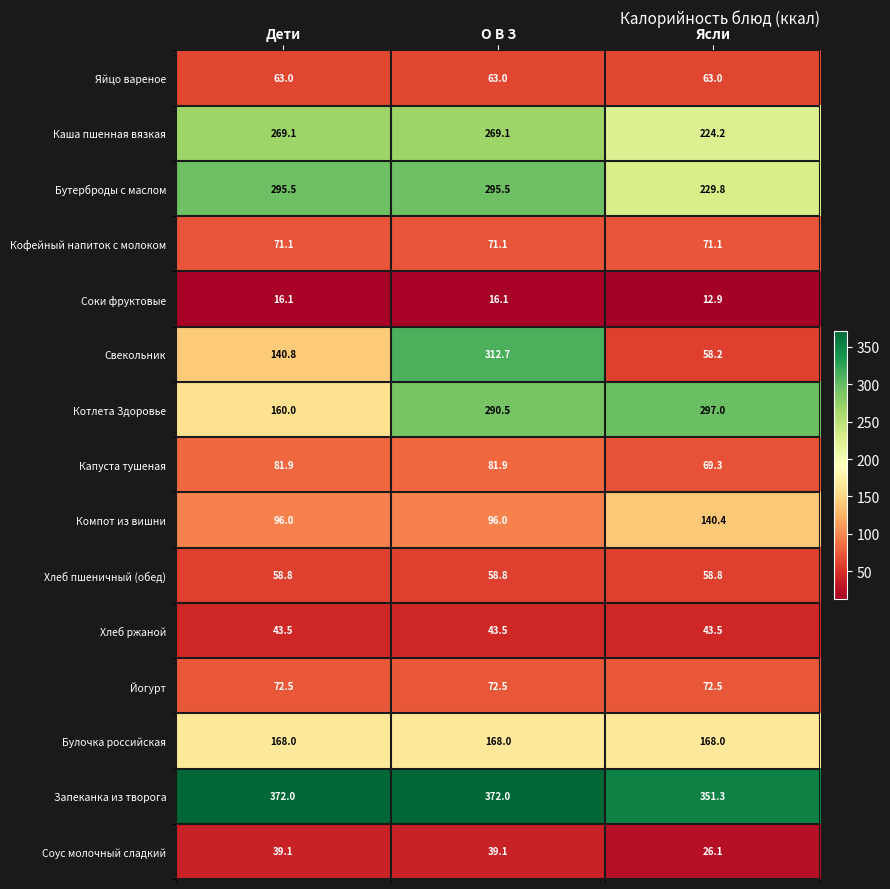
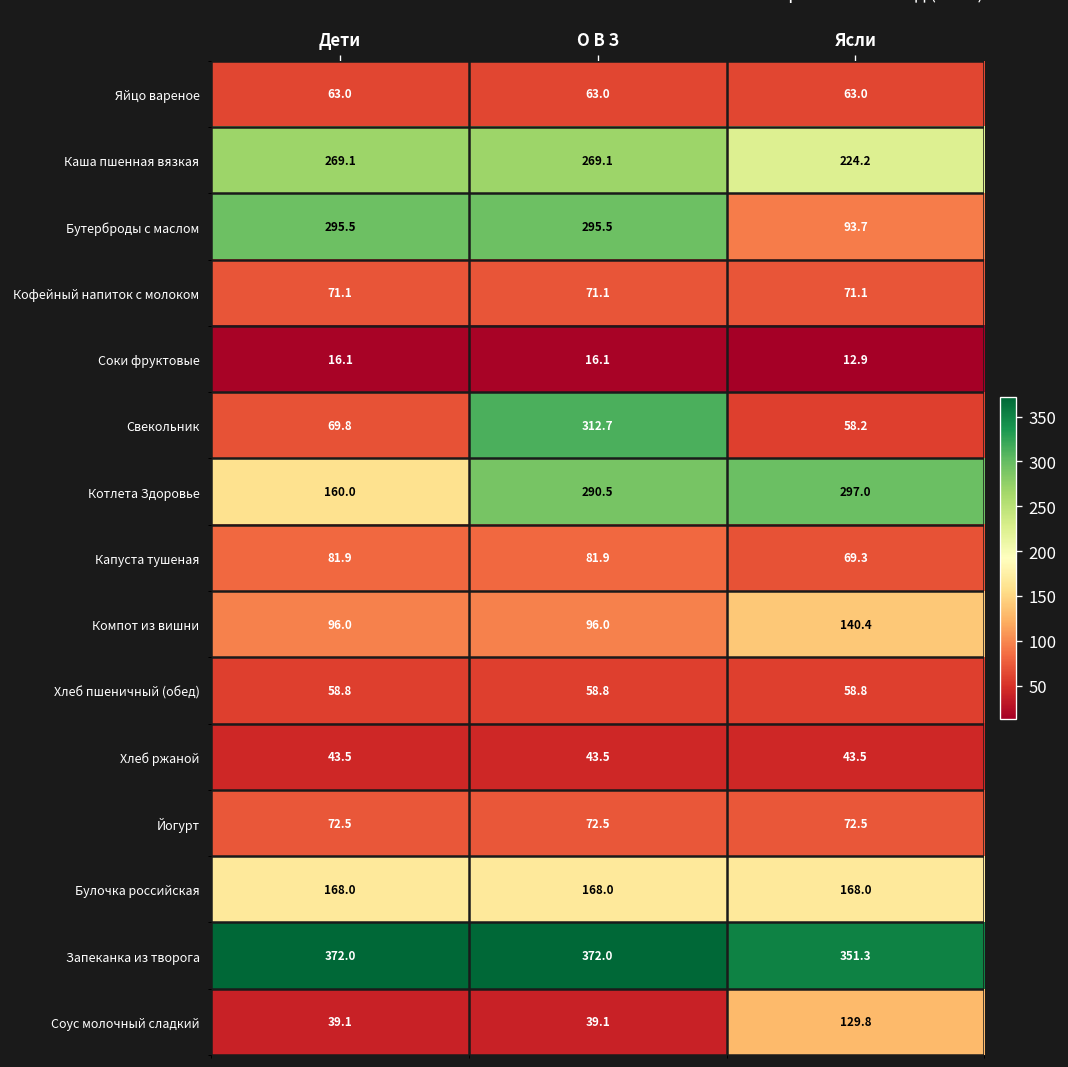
  {
    "Яйцо вареное": {
      "Дети": 63.0,
      "О В З": 63.0,
      "Ясли": 63.0
    },
    "Каша пшенная вязкая": {
      "Дети": 269.1,
      "О В З": 269.1,
      "Ясли": 224.2
    },
    "Бутерброды с маслом": {
      "Дети": 295.5,
      "О В З": 295.5,
-     "Ясли": 229.8
+     "Ясли": 93.7
    },
    "Кофейный напиток с молоком": {
      "Дети": 71.1,
      "О В З": 71.1,
      "Ясли": 71.1
    },
    "Соки фруктовые": {
      "Дети": 16.1,
      "О В З": 16.1,
      "Ясли": 12.9
    },
    "Свекольник": {
-     "Дети": 140.8,
+     "Дети": 69.8,
      "О В З": 312.7,
      "Ясли": 58.2
    },
    "Котлета Здоровье": {
      "Дети": 160.0,
      "О В З": 290.5,
      "Ясли": 297.0
    },
    "Капуста тушеная": {
      "Дети": 81.9,
      "О В З": 81.9,
      "Ясли": 69.3
    },
    "Компот из вишни": {
      "Дети": 96.0,
      "О В З": 96.0,
      "Ясли": 140.4
    },
    "Хлеб пшеничный (обед)": {
      "Дети": 58.8,
      "О В З": 58.8,
      "Ясли": 58.8
    },
    "Хлеб ржаной": {
      "Дети": 43.5,
      "О В З": 43.5,
      "Ясли": 43.5
    },
    "Йогурт": {
      "Дети": 72.5,
      "О В З": 72.5,
      "Ясли": 72.5
    },
    "Булочка российская": {
      "Дети": 168.0,
      "О В З": 168.0,
      "Ясли": 168.0
    },
    "Запеканка из творога": {
      "Дети": 372.0,
      "О В З": 372.0,
      "Ясли": 351.3
    },
    "Соус молочный сладкий": {
      "Дети": 39.1,
      "О В З": 39.1,
-     "Ясли": 26.1
+     "Ясли": 129.8
    }
  }
